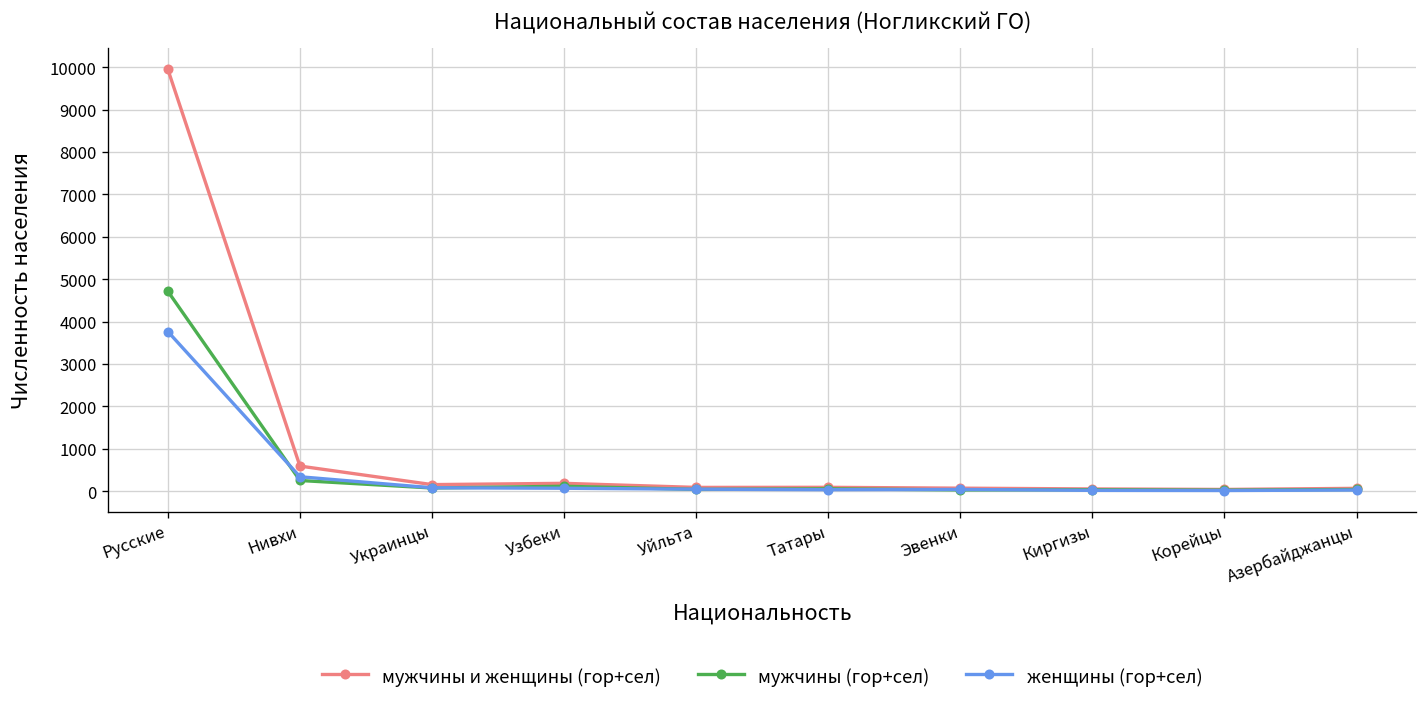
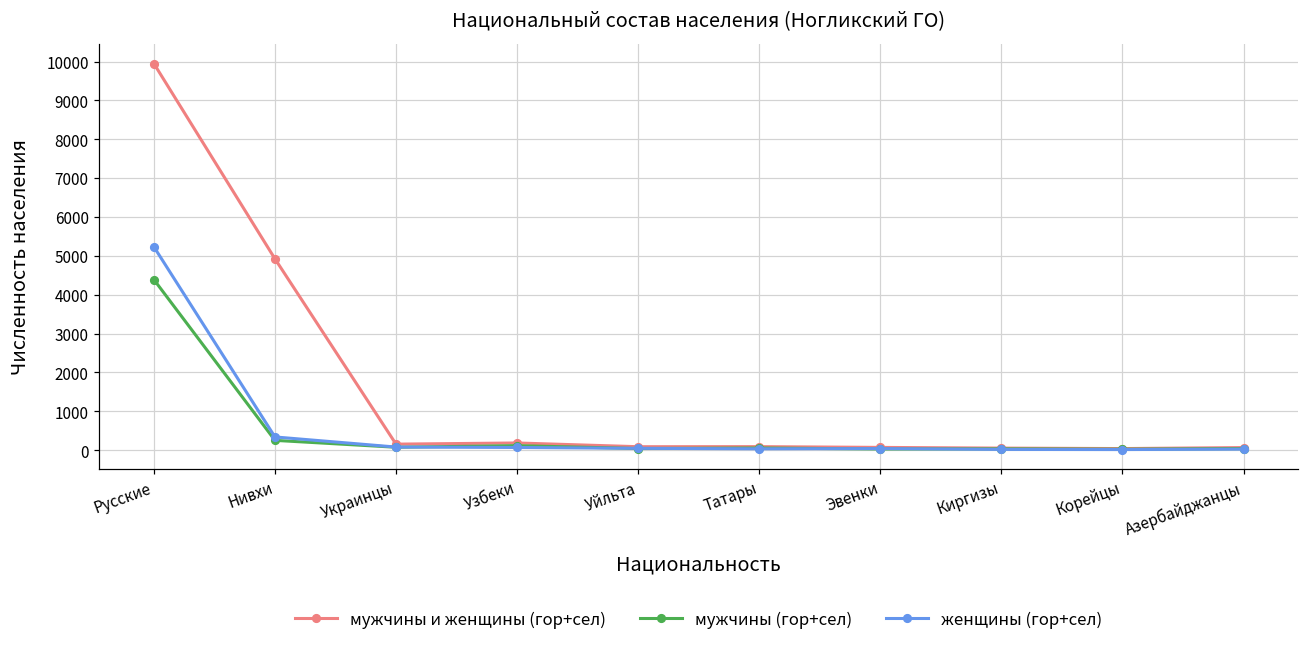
  {
    "мужчины и женщины (гор+сел)": {
      "Русские": 9900,
-     "Нивхи": 600,
+     "Нивхи": 4900,
      "Украинцы": 200
    },
    "мужчины (гор+сел)": {
-     "Русские": 4700,
+     "Русские": 4400,
      "Нивхи": 300
    },
    "женщины (гор+сел)": {
-     "Русские": 3800,
+     "Русские": 5200,
      "Нивхи": 300
    }
  }
